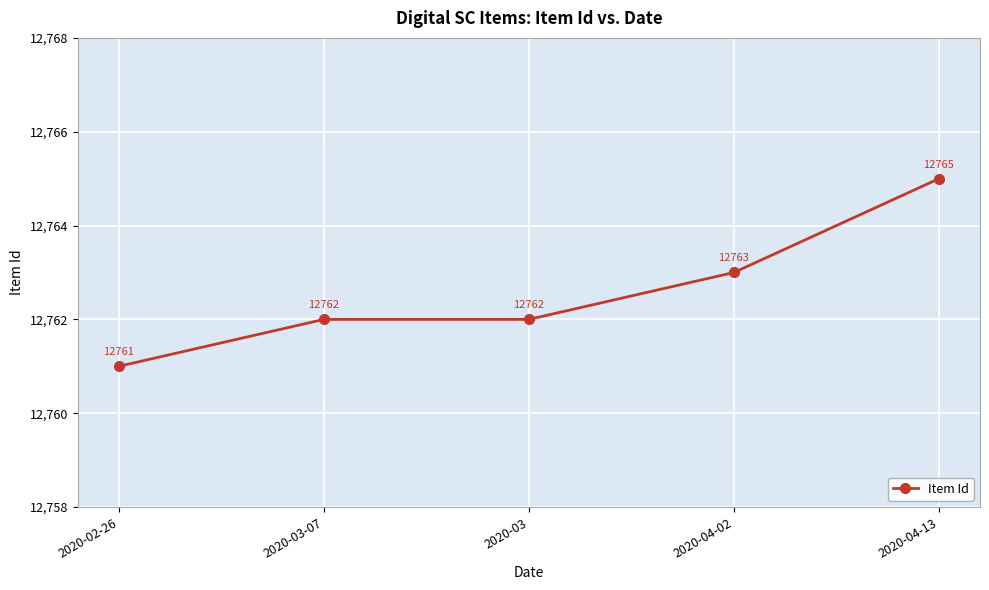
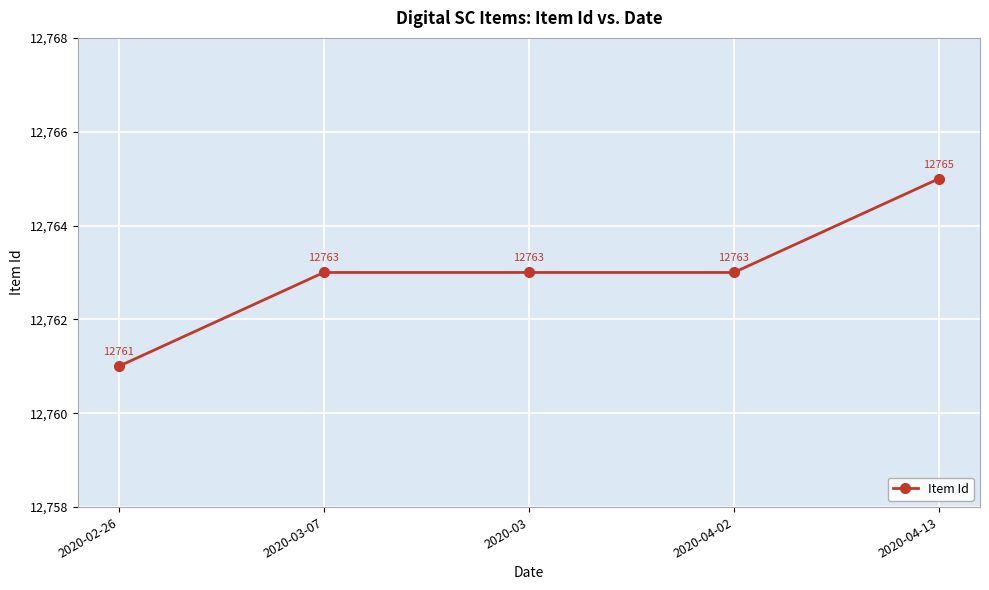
  {
    "2020-02-26": 12761,
-   "2020-03-07": 12762,
-   "2020-03": 12762,
+   "2020-03-07": 12763,
+   "2020-03": 12763,
    "2020-04-02": 12763,
    "2020-04-13": 12765
  }
